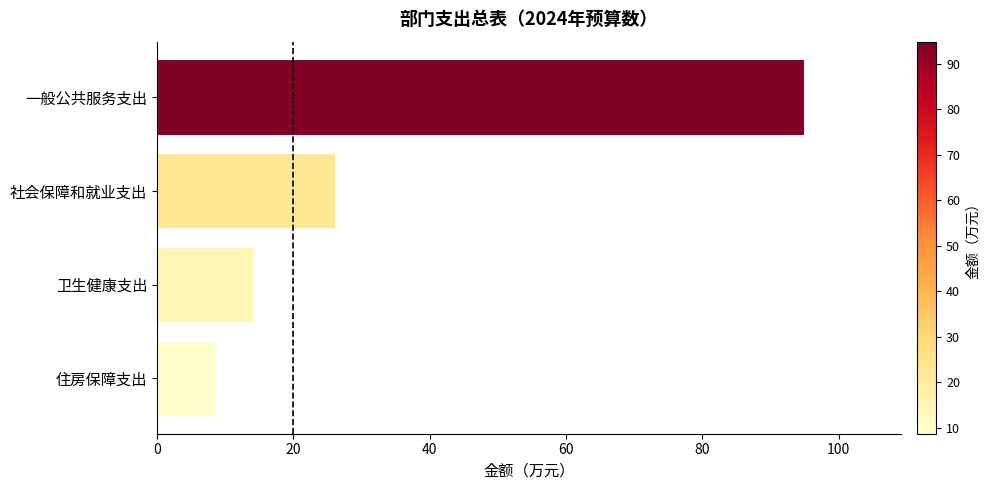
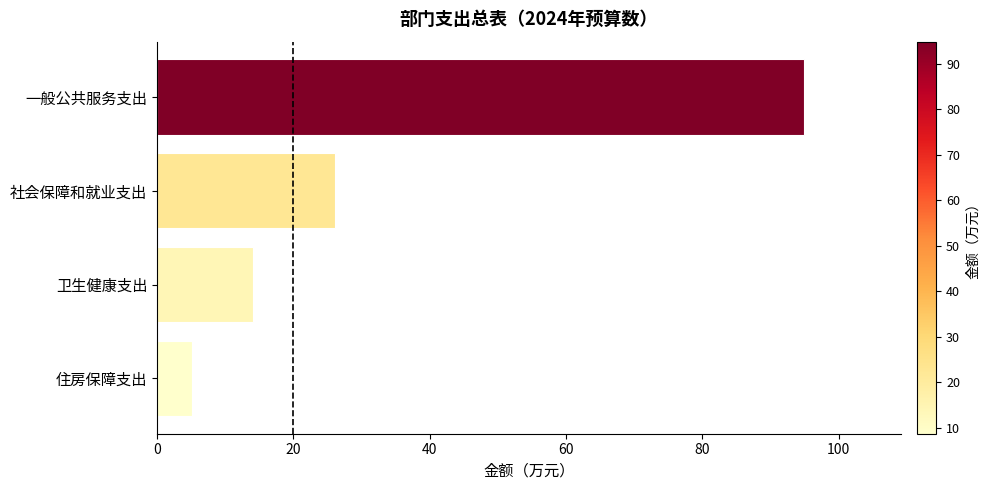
  {
    "一般公共服务支出": 95,
    "社会保障和就业支出": 26,
    "卫生健康支出": 14,
-   "住房保障支出": 9
+   "住房保障支出": 5
  }
